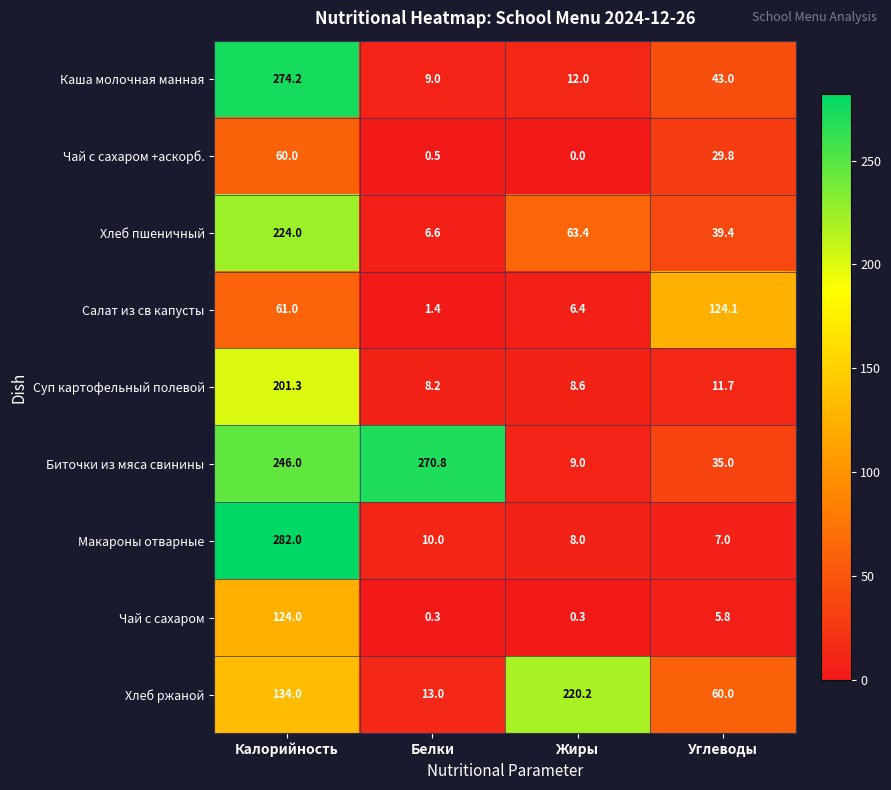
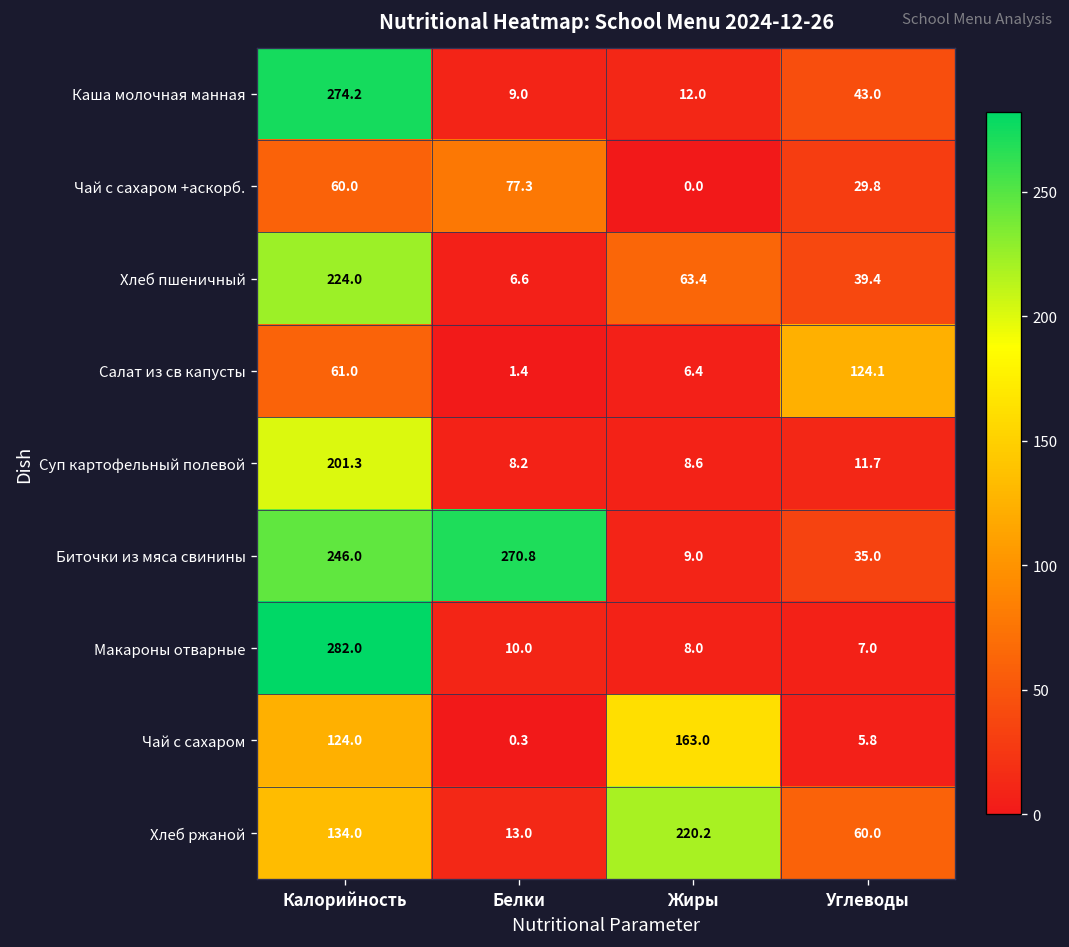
  {
    "Каша молочная манная": {
      "Калорийность": 274.2,
      "Белки": 9.0,
      "Жиры": 12.0,
      "Углеводы": 43.0
    },
    "Чай с сахаром +аскорб.": {
      "Калорийность": 60.0,
-     "Белки": 0.5,
+     "Белки": 77.3,
      "Жиры": 0.0,
      "Углеводы": 29.8
    },
    "Хлеб пшеничный": {
      "Калорийность": 224.0,
      "Белки": 6.6,
      "Жиры": 63.4,
      "Углеводы": 39.4
    },
    "Салат из св капусты": {
      "Калорийность": 61.0,
      "Белки": 1.4,
      "Жиры": 6.4,
      "Углеводы": 124.1
    },
    "Суп картофельный полевой": {
      "Калорийность": 201.3,
      "Белки": 8.2,
      "Жиры": 8.6,
      "Углеводы": 11.7
    },
    "Биточки из мяса свинины": {
      "Калорийность": 246.0,
      "Белки": 270.8,
      "Жиры": 9.0,
      "Углеводы": 35.0
    },
    "Макароны отварные": {
      "Калорийность": 282.0,
      "Белки": 10.0,
      "Жиры": 8.0,
      "Углеводы": 7.0
    },
    "Чай с сахаром": {
      "Калорийность": 124.0,
      "Белки": 0.3,
-     "Жиры": 0.3,
+     "Жиры": 163.0,
      "Углеводы": 5.8
    },
    "Хлеб ржаной": {
      "Калорийность": 134.0,
      "Белки": 13.0,
      "Жиры": 220.2,
      "Углеводы": 60.0
    }
  }
